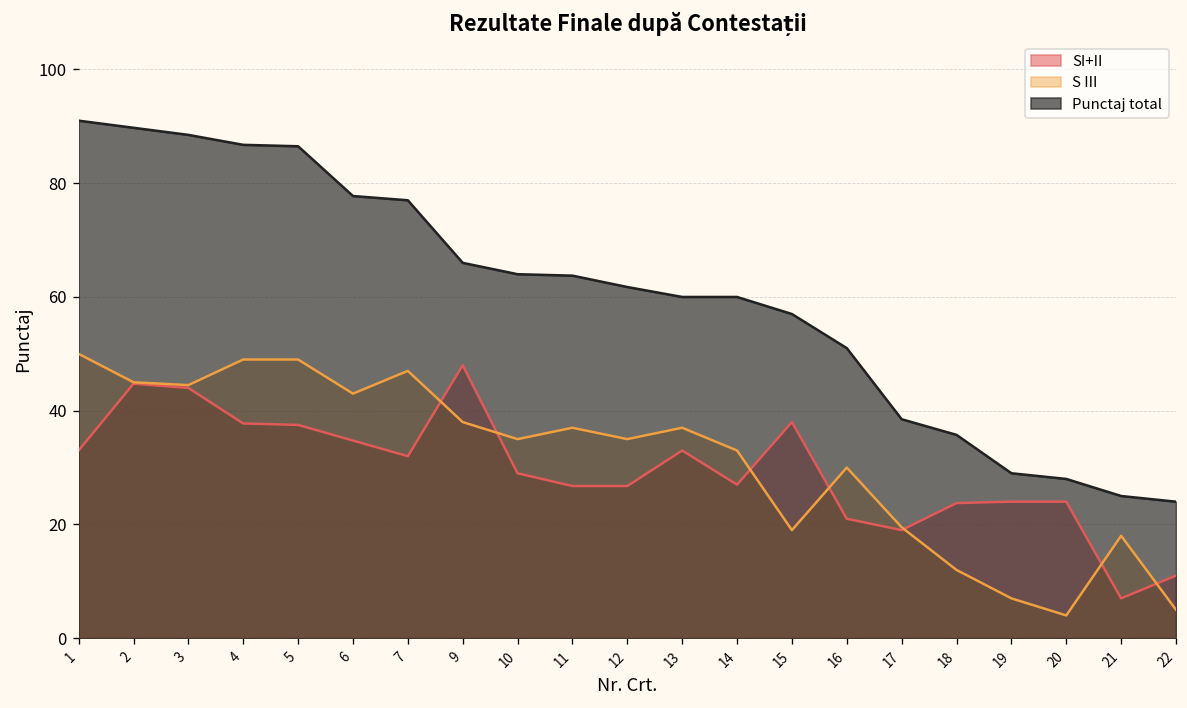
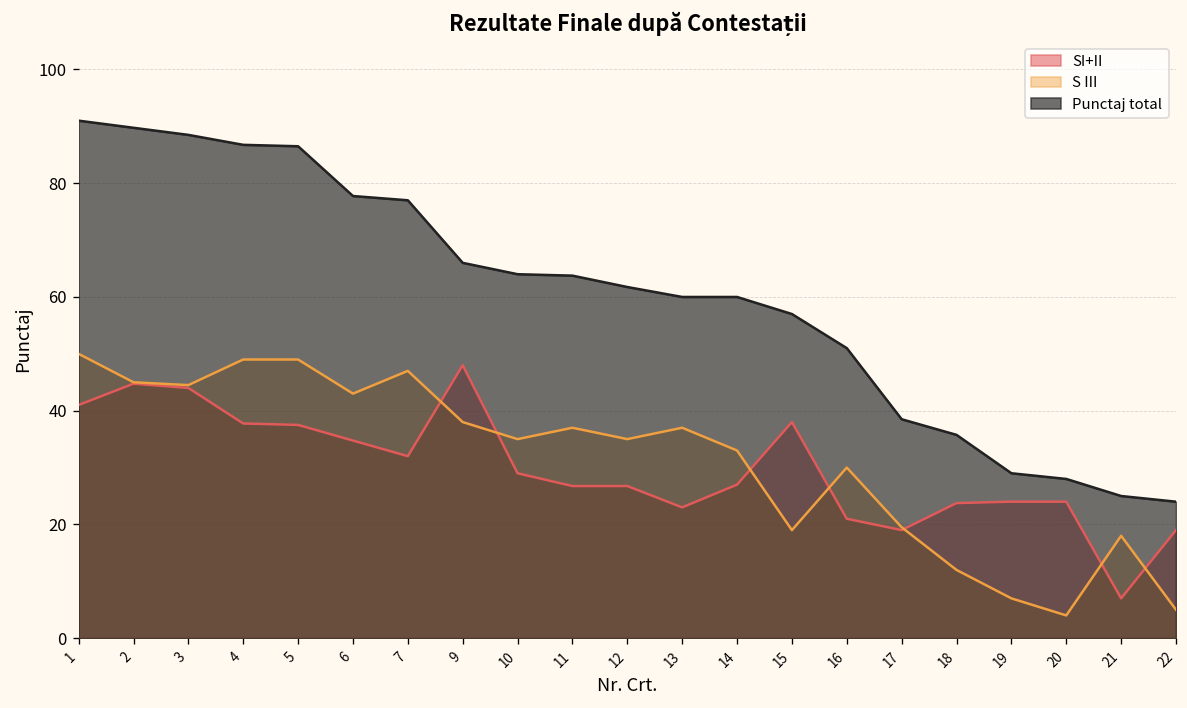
  {
    "SI+II": {
-     "1": 33,
+     "1": 41,
      "4": 38,
      "5": 38,
      "6": 35,
      "7": 32,
      "9": 48,
      "10": 29,
      "11": 27,
      "12": 27,
-     "13": 33,
+     "13": 23,
      "14": 27,
      "15": 38,
      "16": 21,
      "18": 24,
      "19": 24,
      "20": 24,
      "21": 7,
-     "22": 11
+     "22": 19
    },
    "S III": {
      "1": 50,
      "4": 49,
      "5": 49,
      "6": 43,
      "7": 47,
      "9": 38,
      "10": 35,
      "11": 37,
      "12": 35,
      "13": 37,
      "14": 33,
      "15": 19,
      "16": 30,
      "18": 12,
      "19": 7,
      "20": 4,
      "21": 18,
      "22": 5
    },
    "Punctaj total": {
      "1": 91,
      "2": 90,
      "3": 89,
      "4": 87,
      "5": 87,
      "6": 78,
      "7": 77,
      "9": 66,
      "10": 64,
      "11": 64,
      "12": 62,
      "13": 60,
      "14": 60,
      "15": 57,
      "16": 51,
      "17": 39,
      "18": 36,
      "19": 29,
      "20": 28,
      "21": 25,
      "22": 24
    }
  }
